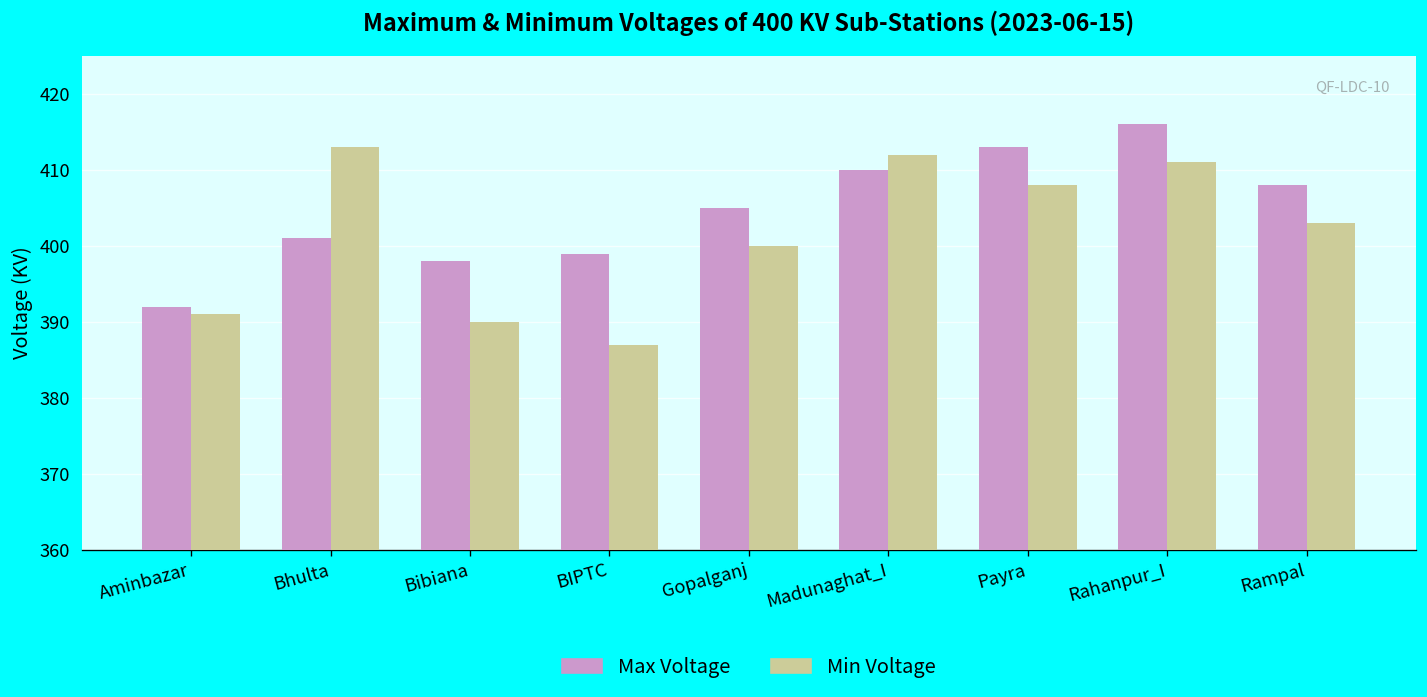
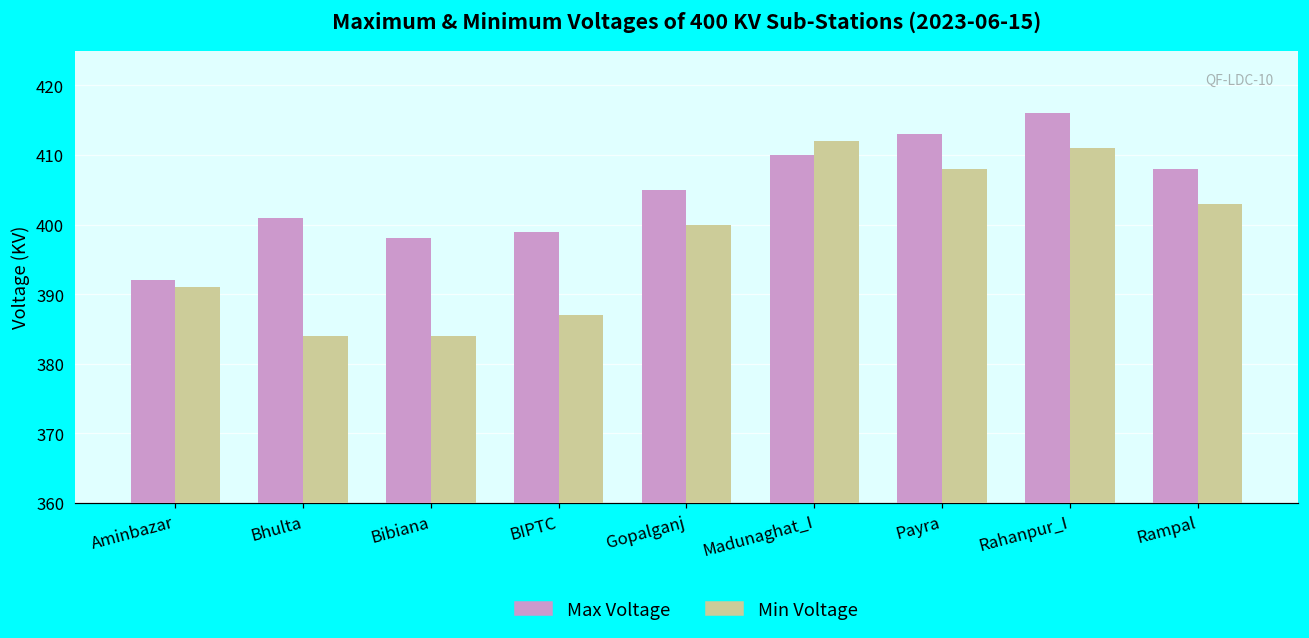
  {
    "Max Voltage": {
      "Aminbazar": 392,
      "Bhulta": 401,
      "Bibiana": 398,
      "BIPTC": 399,
      "Gopalganj": 405,
      "Madunaghat_I": 410,
      "Payra": 413,
      "Rahanpur_I": 416,
      "Rampal": 408
    },
    "Min Voltage": {
      "Aminbazar": 391,
-     "Bhulta": 413,
-     "Bibiana": 390,
+     "Bhulta": 384,
+     "Bibiana": 384,
      "BIPTC": 387,
      "Gopalganj": 400,
      "Madunaghat_I": 412,
      "Payra": 408,
      "Rahanpur_I": 411,
      "Rampal": 403
    }
  }
